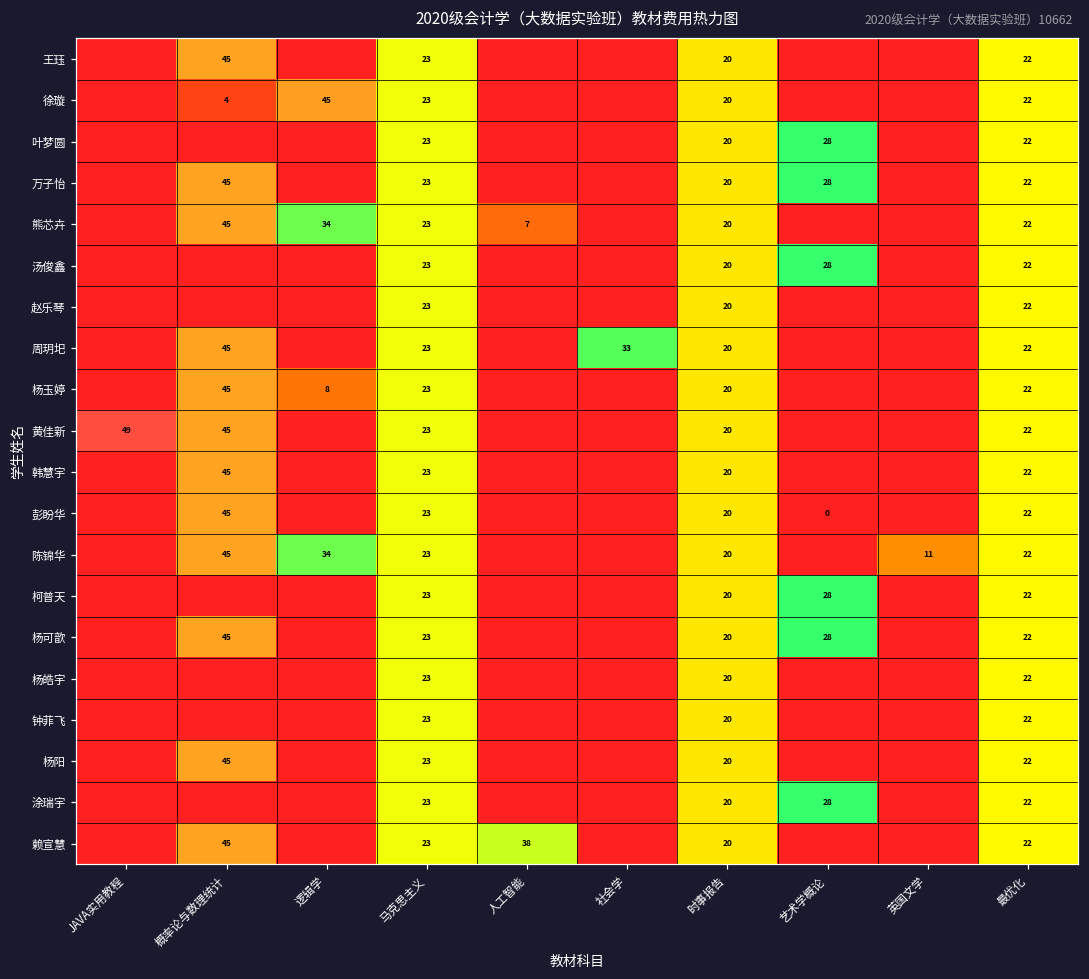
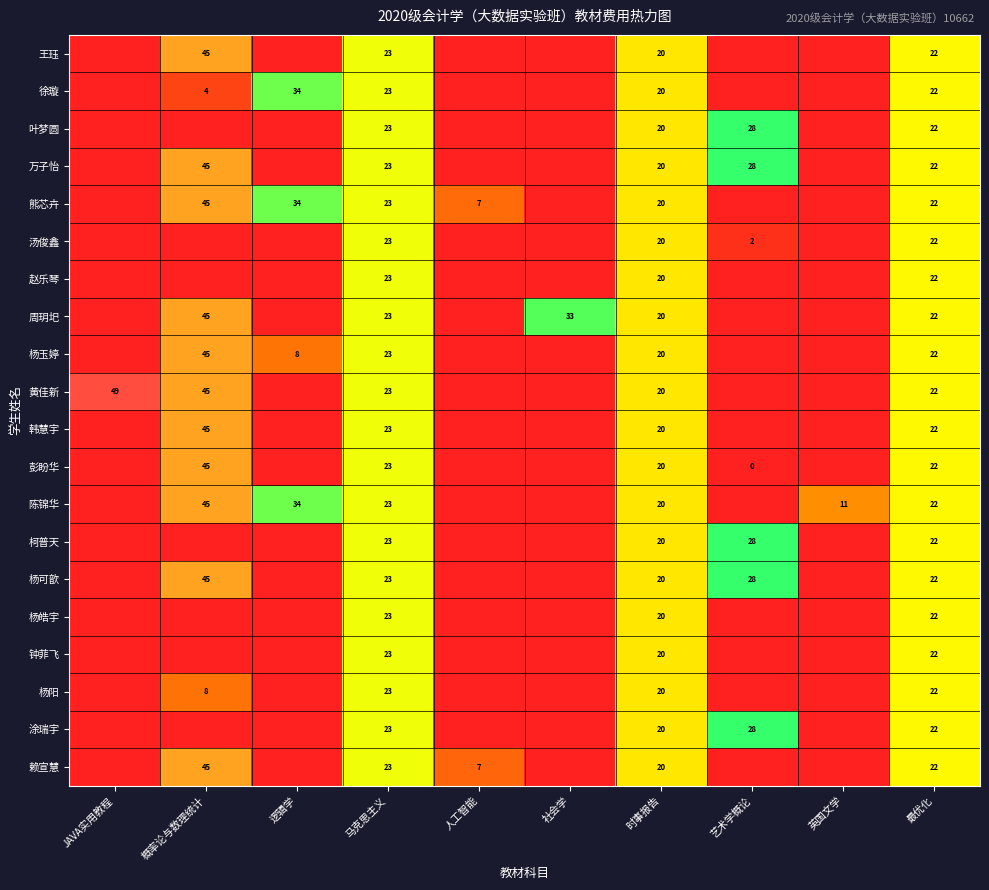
  {
    "王珏": {
      "概率论与数理统计": 45,
      "马克思主义": 23,
      "时事报告": 20,
      "最优化": 22
    },
    "徐璇": {
      "概率论与数理统计": 4,
-     "逻辑学": 45,
+     "逻辑学": 34,
      "马克思主义": 23,
      "时事报告": 20,
      "最优化": 22
    },
    "叶梦圆": {
      "马克思主义": 23,
      "时事报告": 20,
      "艺术学概论": 28,
      "最优化": 22
    },
    "万子怡": {
      "概率论与数理统计": 45,
      "马克思主义": 23,
      "时事报告": 20,
      "艺术学概论": 28,
      "最优化": 22
    },
    "熊芯卉": {
      "概率论与数理统计": 45,
      "逻辑学": 34,
      "马克思主义": 23,
      "人工智能": 7,
      "时事报告": 20,
      "最优化": 22
    },
    "汤俊鑫": {
      "马克思主义": 23,
      "时事报告": 20,
-     "艺术学概论": 28,
+     "艺术学概论": 2,
      "最优化": 22
    },
    "赵乐琴": {
      "马克思主义": 23,
      "时事报告": 20,
      "最优化": 22
    },
    "周玥圯": {
      "概率论与数理统计": 45,
      "马克思主义": 23,
      "社会学": 33,
      "时事报告": 20,
      "最优化": 22
    },
    "杨玉婷": {
      "概率论与数理统计": 45,
      "逻辑学": 8,
      "马克思主义": 23,
      "时事报告": 20,
      "最优化": 22
    },
    "黄佳新": {
      "JAVA实用教程": 49,
      "概率论与数理统计": 45,
      "马克思主义": 23,
      "时事报告": 20,
      "最优化": 22
    },
    "韩慧宇": {
      "概率论与数理统计": 45,
      "马克思主义": 23,
      "时事报告": 20,
      "最优化": 22
    },
    "彭盼华": {
      "概率论与数理统计": 45,
      "马克思主义": 23,
      "时事报告": 20,
      "艺术学概论": 0,
      "最优化": 22
    },
    "陈锦华": {
      "概率论与数理统计": 45,
      "逻辑学": 34,
      "马克思主义": 23,
      "时事报告": 20,
      "英国文学": 11,
      "最优化": 22
    },
    "柯普天": {
      "马克思主义": 23,
      "时事报告": 20,
      "艺术学概论": 28,
      "最优化": 22
    },
    "杨可歆": {
      "概率论与数理统计": 45,
      "马克思主义": 23,
      "时事报告": 20,
      "艺术学概论": 28,
      "最优化": 22
    },
    "杨皓宇": {
      "马克思主义": 23,
      "时事报告": 20,
      "最优化": 22
    },
    "钟菲飞": {
      "马克思主义": 23,
      "时事报告": 20,
      "最优化": 22
    },
    "杨阳": {
-     "概率论与数理统计": 45,
+     "概率论与数理统计": 8,
      "马克思主义": 23,
      "时事报告": 20,
      "最优化": 22
    },
    "涂瑞宇": {
      "马克思主义": 23,
      "时事报告": 20,
      "艺术学概论": 28,
      "最优化": 22
    },
    "赖宣慧": {
      "概率论与数理统计": 45,
      "马克思主义": 23,
-     "人工智能": 38,
+     "人工智能": 7,
      "时事报告": 20,
      "最优化": 22
    }
  }
